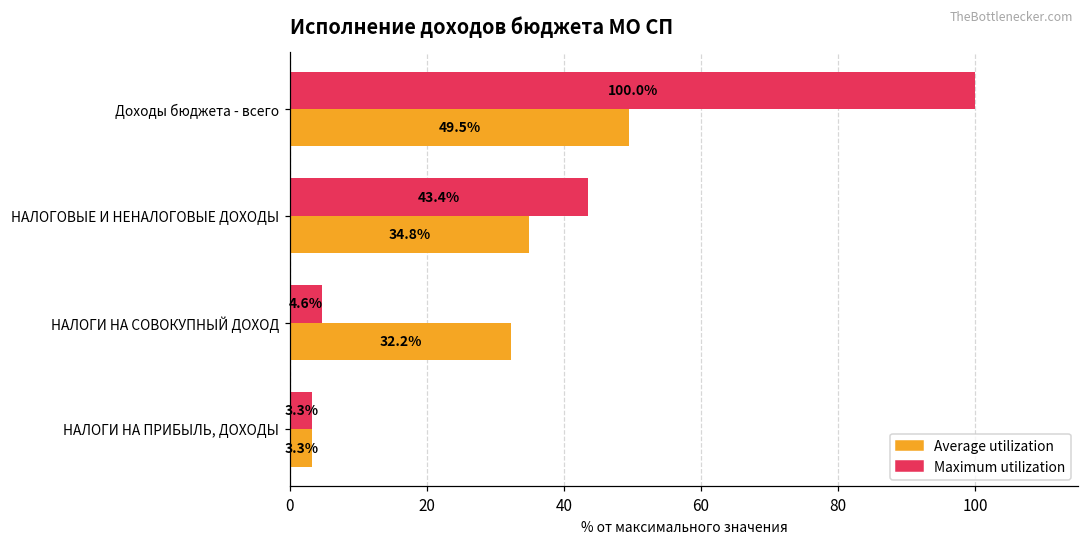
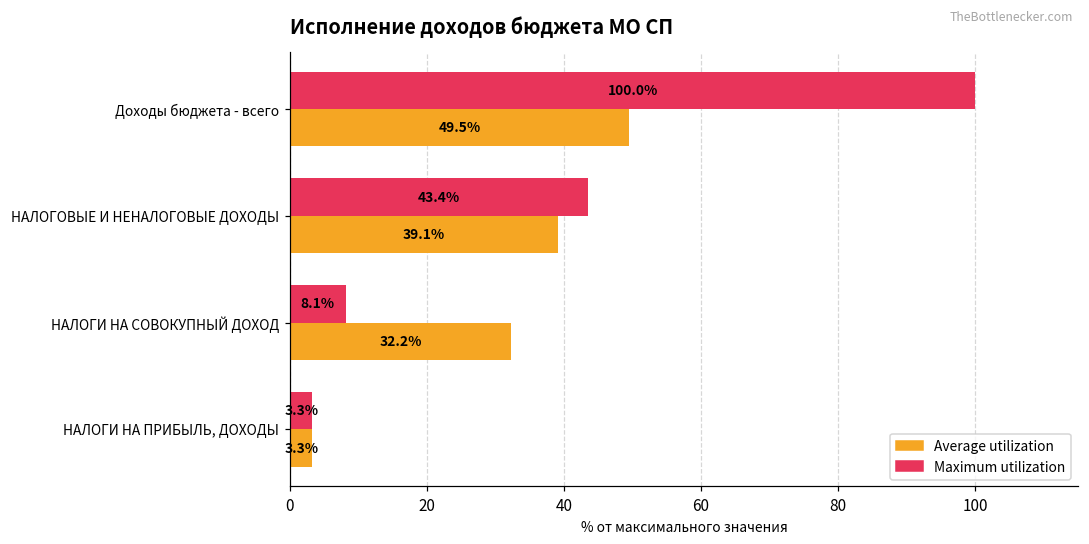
  {
    "Maximum utilization": {
      "Доходы бюджета - всего": "100.0%",
      "НАЛОГОВЫЕ И НЕНАЛОГОВЫЕ ДОХОДЫ": "43.4%",
-     "НАЛОГИ НА СОВОКУПНЫЙ ДОХОД": "4.6%",
+     "НАЛОГИ НА СОВОКУПНЫЙ ДОХОД": "8.1%",
      "НАЛОГИ НА ПРИБЫЛЬ, ДОХОДЫ": "3.3%"
    },
    "Average utilization": {
      "Доходы бюджета - всего": "49.5%",
-     "НАЛОГОВЫЕ И НЕНАЛОГОВЫЕ ДОХОДЫ": "34.8%",
+     "НАЛОГОВЫЕ И НЕНАЛОГОВЫЕ ДОХОДЫ": "39.1%",
      "НАЛОГИ НА СОВОКУПНЫЙ ДОХОД": "32.2%",
      "НАЛОГИ НА ПРИБЫЛЬ, ДОХОДЫ": "3.3%"
    }
  }
